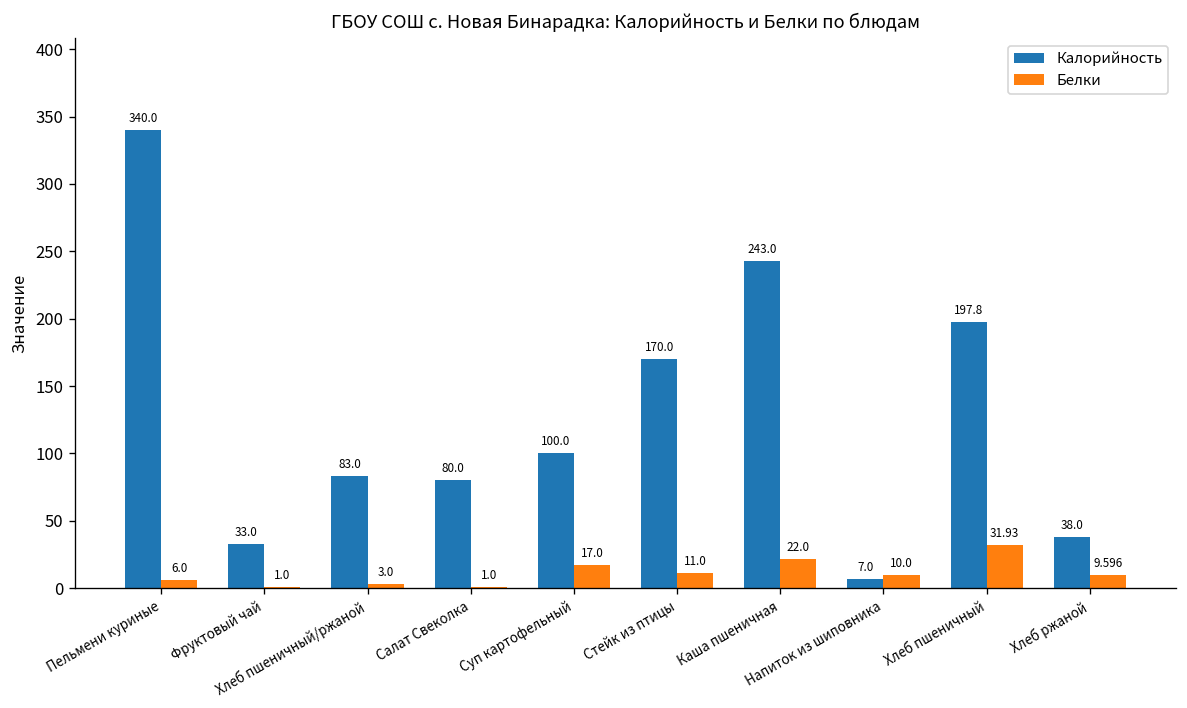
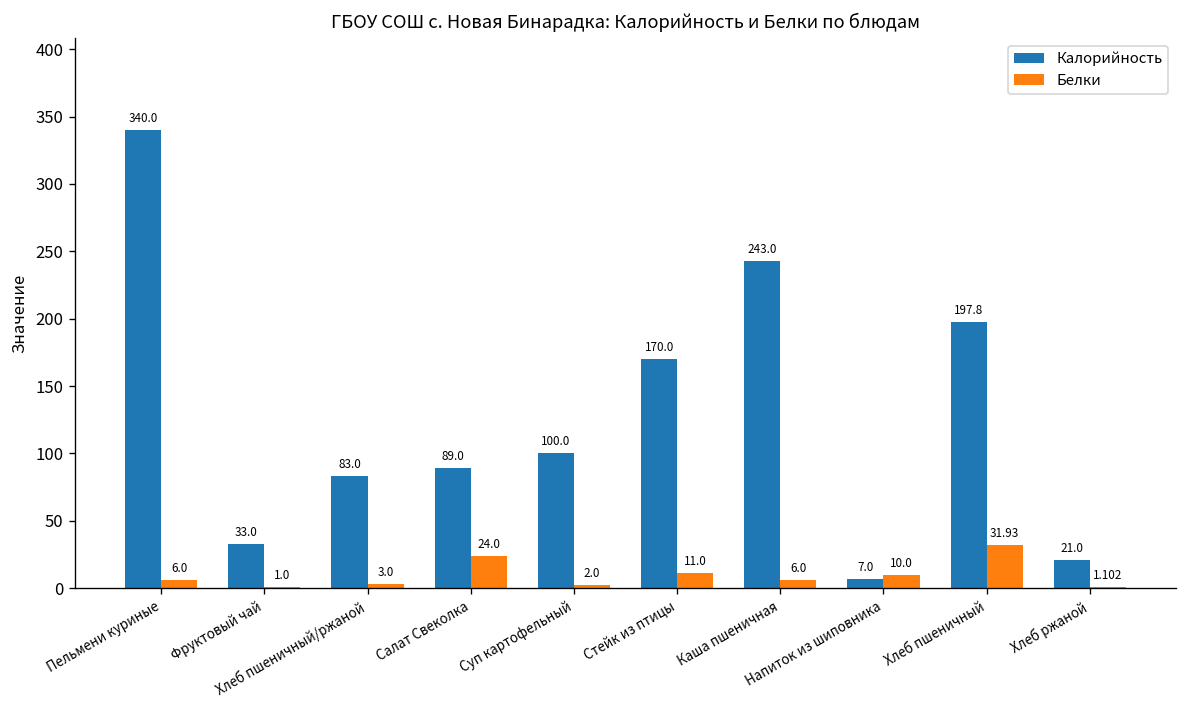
  {
    "Калорийность": {
      "Пельмени куриные": 340.0,
      "Фруктовый чай": 33.0,
      "Хлеб пшеничный/ржаной": 83.0,
-     "Салат Свеколка": 80.0,
+     "Салат Свеколка": 89.0,
      "Суп картофельный": 100.0,
      "Стейк из птицы": 170.0,
      "Каша пшеничная": 243.0,
      "Напиток из шиповника": 7.0,
      "Хлеб пшеничный": 197.8,
-     "Хлеб ржаной": 38.0
+     "Хлеб ржаной": 21.0
    },
    "Белки": {
      "Пельмени куриные": 6.0,
      "Фруктовый чай": 1.0,
      "Хлеб пшеничный/ржаной": 3.0,
-     "Салат Свеколка": 1.0,
-     "Суп картофельный": 17.0,
+     "Салат Свеколка": 24.0,
+     "Суп картофельный": 2.0,
      "Стейк из птицы": 11.0,
-     "Каша пшеничная": 22.0,
+     "Каша пшеничная": 6.0,
      "Напиток из шиповника": 10.0,
      "Хлеб пшеничный": 31.93,
-     "Хлеб ржаной": 9.596
+     "Хлеб ржаной": 1.102
    }
  }
